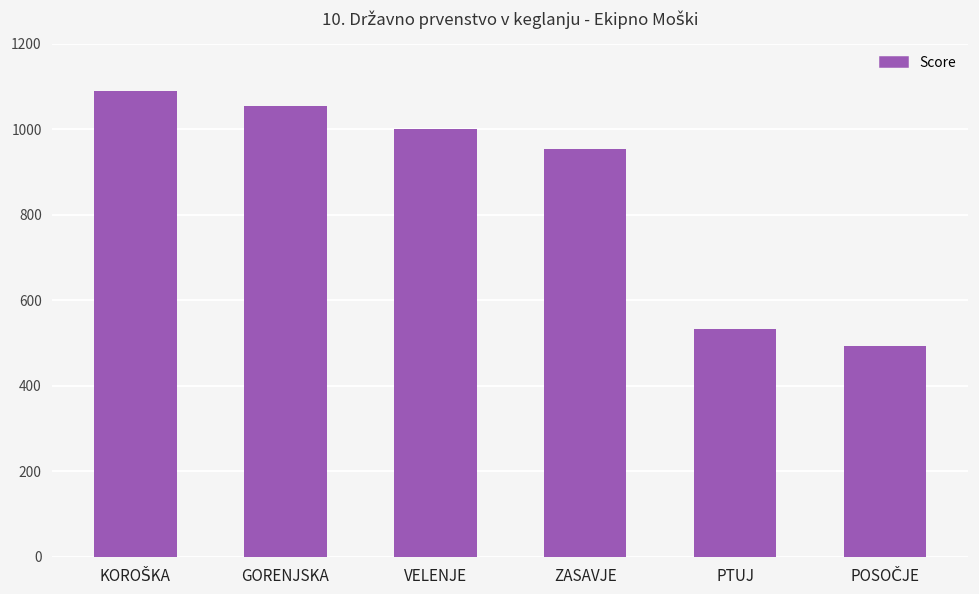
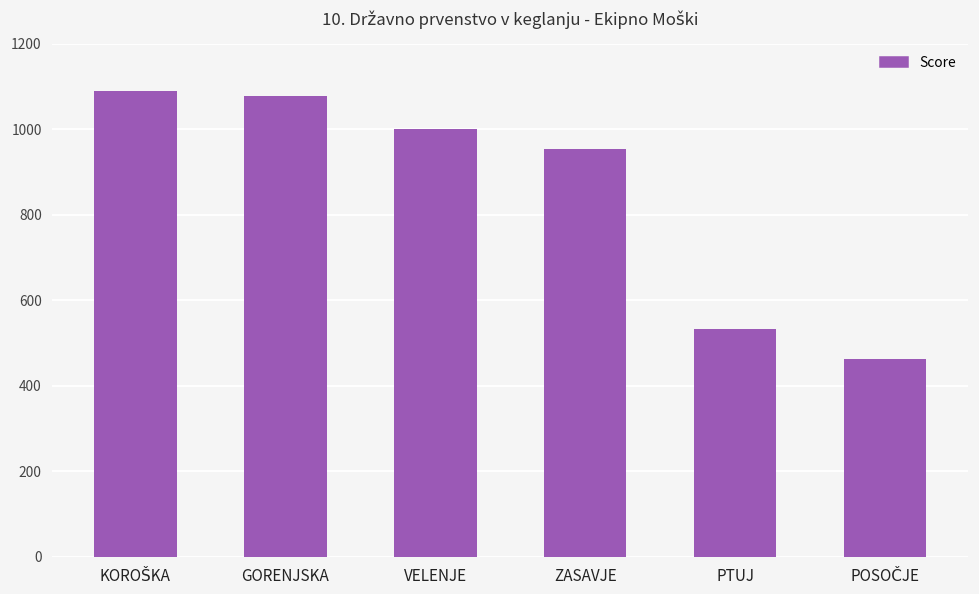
  {
    "KOROŠKA": 1090,
-   "GORENJSKA": 1050,
+   "GORENJSKA": 1080,
    "VELENJE": 1000,
    "ZASAVJE": 950,
    "PTUJ": 530,
-   "POSOČJE": 490
+   "POSOČJE": 460
  }
